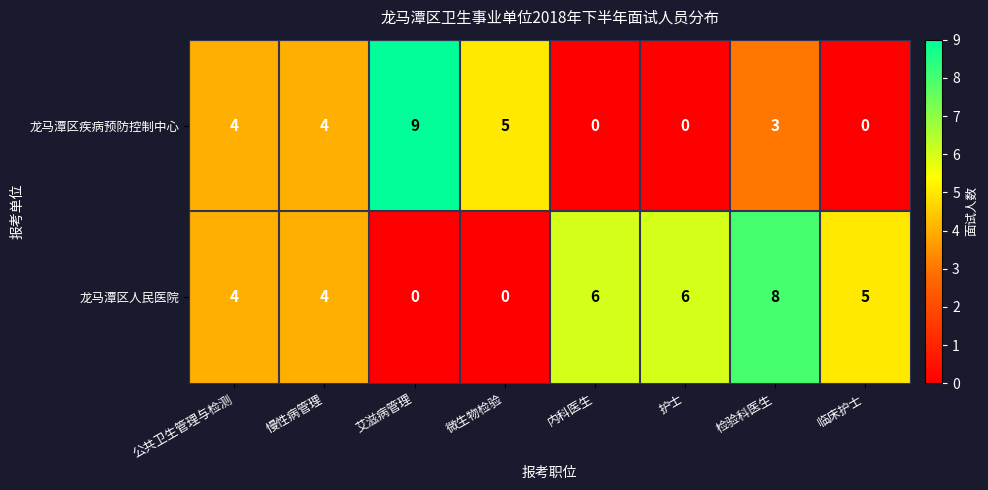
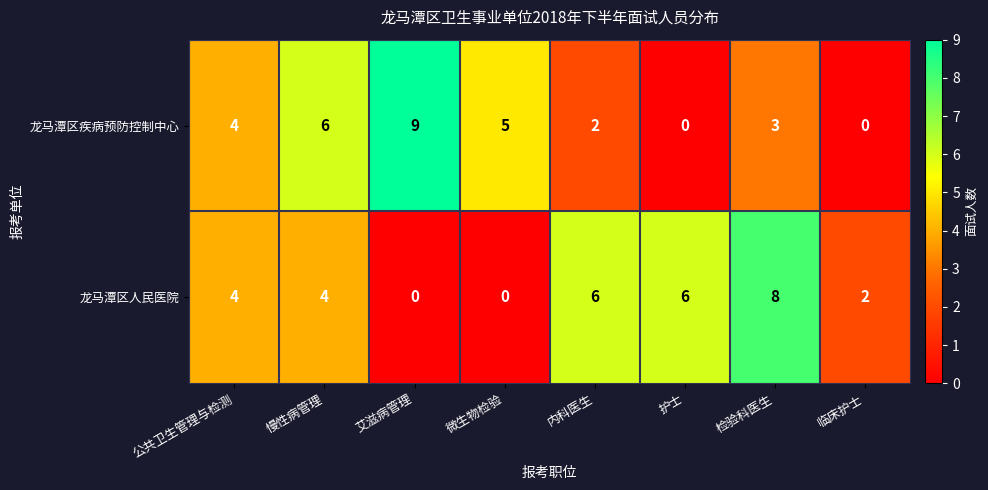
  {
    "龙马潭区疾病预防控制中心": {
      "公共卫生管理与检测": 4,
-     "慢性病管理": 4,
+     "慢性病管理": 6,
      "艾滋病管理": 9,
      "微生物检验": 5,
-     "内科医生": 0,
+     "内科医生": 2,
      "护士": 0,
      "检验科医生": 3,
      "临床护士": 0
    },
    "龙马潭区人民医院": {
      "公共卫生管理与检测": 4,
      "慢性病管理": 4,
      "艾滋病管理": 0,
      "微生物检验": 0,
      "内科医生": 6,
      "护士": 6,
      "检验科医生": 8,
-     "临床护士": 5
+     "临床护士": 2
    }
  }
